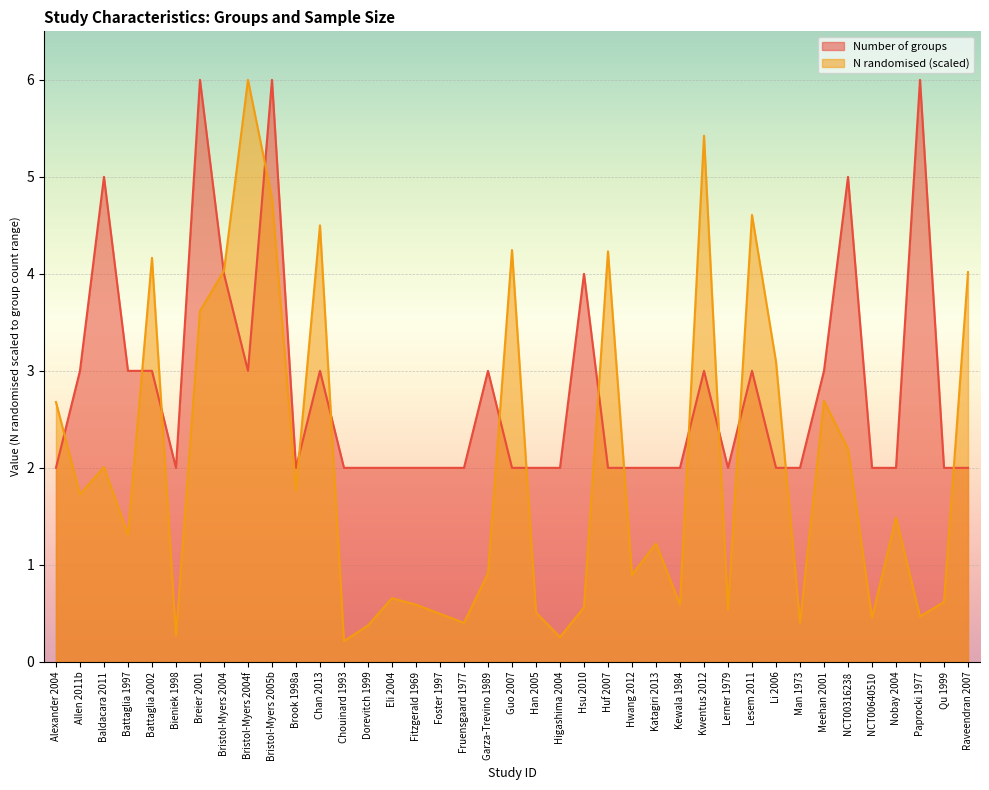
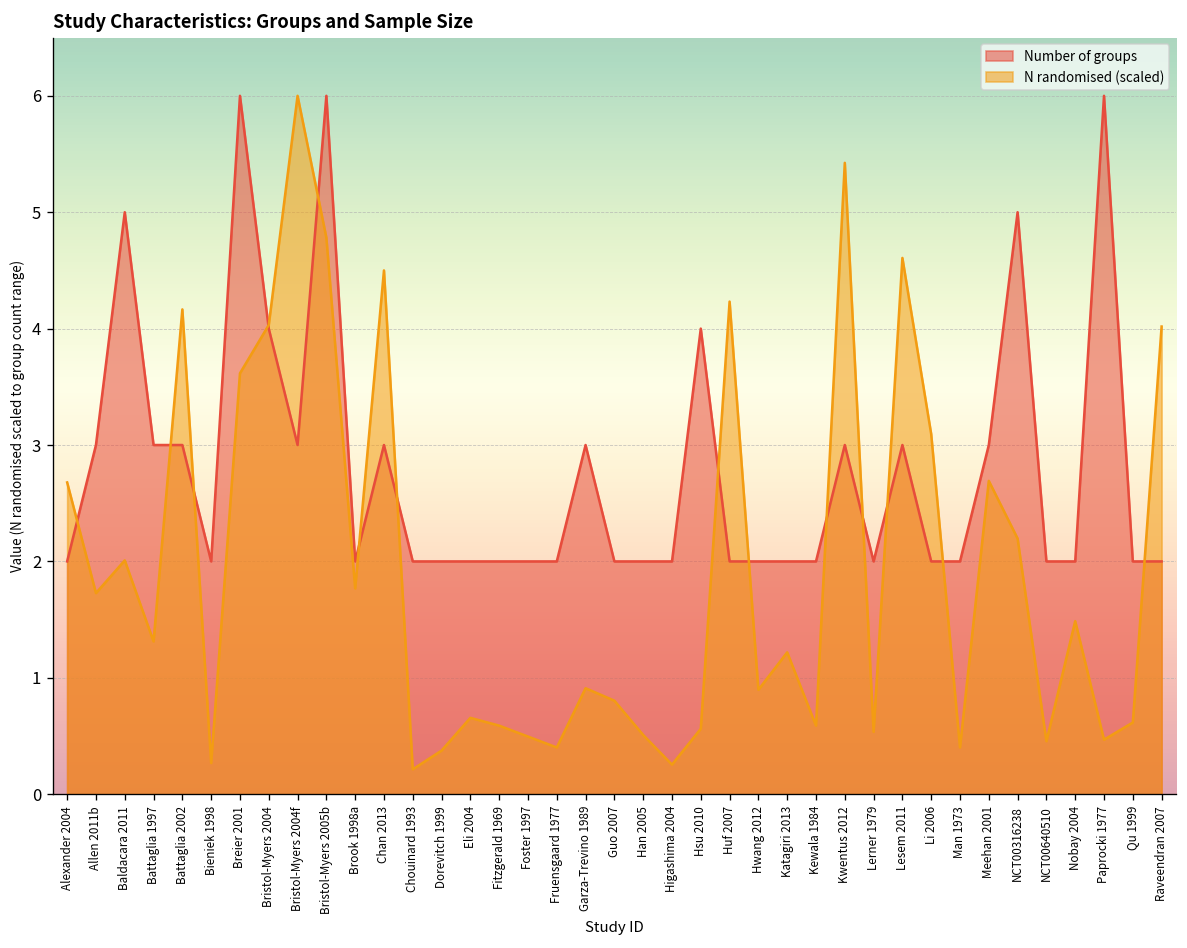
  {
    "Number of groups": {
      "Alexander 2004": 2.0,
      "Allen 2011b": 3.0,
      "Baldacara 2011": 5.0,
      "Battaglia 1997": 3.0,
      "Battaglia 2002": 3.0,
      "Bieniek 1998": 2.0,
      "Breier 2001": 6.0,
      "Bristol-Myers 2004": 4.0,
      "Bristol-Myers 2004f": 3.0,
      "Bristol-Myers 2005b": 6.0,
      "Brook 1998a": 2.0,
      "Chan 2013": 3.0,
      "Chouinard 1993": 2.0,
      "Dorevitch 1999": 2.0,
      "Eli 2004": 2.0,
      "Fitzgerald 1969": 2.0,
      "Foster 1997": 2.0,
      "Fruensgaard 1977": 2.0,
      "Garza-Trevino 1989": 3.0,
      "Guo 2007": 2.0,
      "Han 2005": 2.0,
      "Higashima 2004": 2.0,
      "Hsu 2010": 4.0,
      "Huf 2007": 2.0,
      "Hwang 2012": 2.0,
      "Katagiri 2013": 2.0,
      "Kewala 1984": 2.0,
      "Kwentus 2012": 3.0,
      "Lerner 1979": 2.0,
      "Lesem 2011": 3.0,
      "Li 2006": 2.0,
      "Man 1973": 2.0,
      "Meehan 2001": 3.0,
      "NCT00316238": 5.0,
      "NCT00640510": 2.0,
      "Nobay 2004": 2.0,
      "Paprocki 1977": 6.0,
      "Qu 1999": 2.0,
      "Raveendran 2007": 2.0
    },
    "N randomised (scaled)": {
      "Alexander 2004": 2.7,
      "Allen 2011b": 1.7,
      "Baldacara 2011": 2.0,
      "Battaglia 1997": 1.3,
      "Battaglia 2002": 4.2,
      "Bieniek 1998": 0.3,
      "Breier 2001": 3.6,
      "Bristol-Myers 2004": 4.0,
      "Bristol-Myers 2004f": 6.0,
      "Bristol-Myers 2005b": 4.8,
      "Brook 1998a": 1.8,
      "Chan 2013": 4.5,
      "Chouinard 1993": 0.2,
      "Dorevitch 1999": 0.4,
      "Eli 2004": 0.7,
      "Fitzgerald 1969": 0.6,
      "Foster 1997": 0.5,
      "Fruensgaard 1977": 0.4,
      "Garza-Trevino 1989": 0.9,
-     "Guo 2007": 4.2,
+     "Guo 2007": 0.8,
      "Han 2005": 0.5,
      "Higashima 2004": 0.3,
      "Hsu 2010": 0.6,
      "Huf 2007": 4.2,
      "Hwang 2012": 0.9,
      "Katagiri 2013": 1.2,
      "Kewala 1984": 0.6,
      "Kwentus 2012": 5.4,
      "Lerner 1979": 0.5,
      "Lesem 2011": 4.6,
      "Li 2006": 3.1,
      "Man 1973": 0.4,
      "Meehan 2001": 2.7,
      "NCT00316238": 2.2,
      "NCT00640510": 0.5,
      "Nobay 2004": 1.5,
      "Paprocki 1977": 0.5,
      "Qu 1999": 0.6,
      "Raveendran 2007": 4.0
    }
  }
